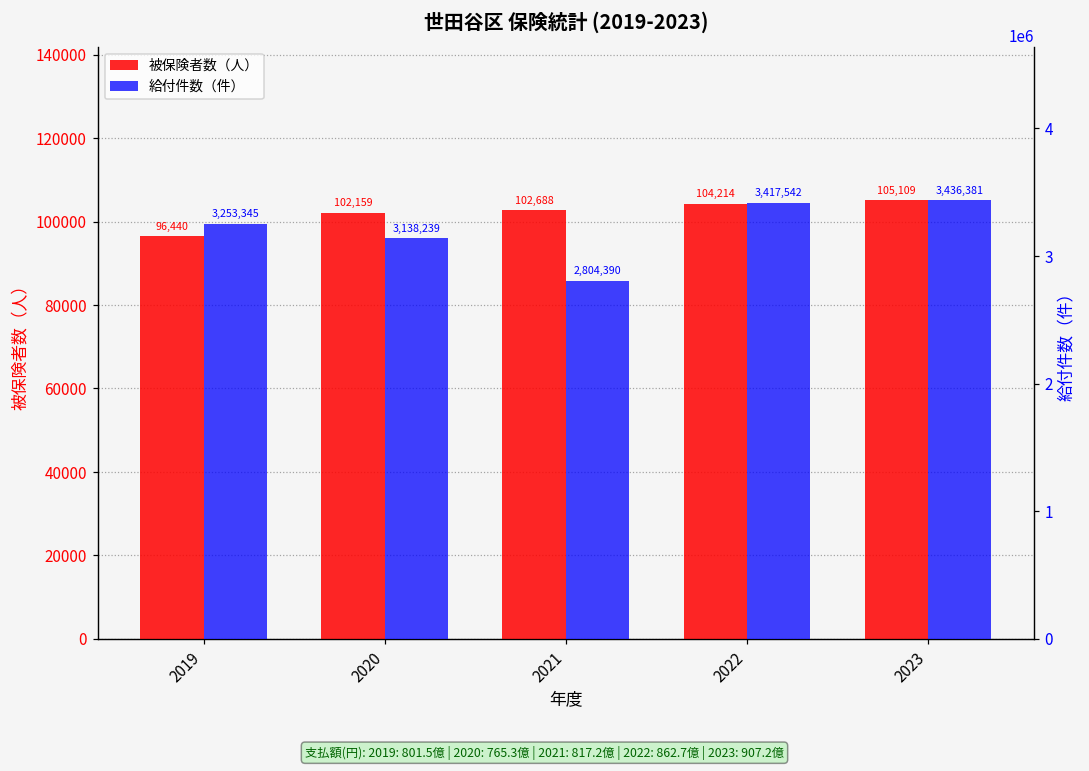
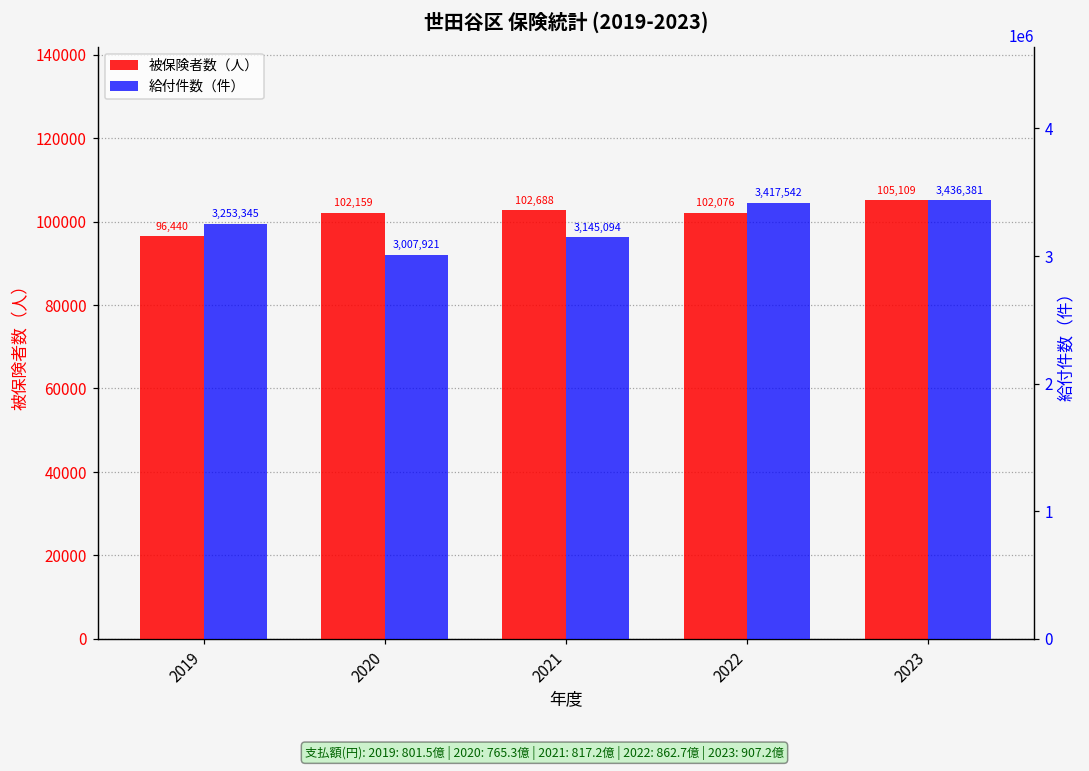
  {
    "被保険者数（人）": {
      "2019": "96,440",
      "2020": "102,159",
      "2021": "102,688",
-     "2022": "104,214",
+     "2022": "102,076",
      "2023": "105,109"
    },
    "給付件数（件）": {
      "2019": "3,253,345",
-     "2020": "3,138,239",
-     "2021": "2,804,390",
+     "2020": "3,007,921",
+     "2021": "3,145,094",
      "2022": "3,417,542",
      "2023": "3,436,381"
    }
  }
